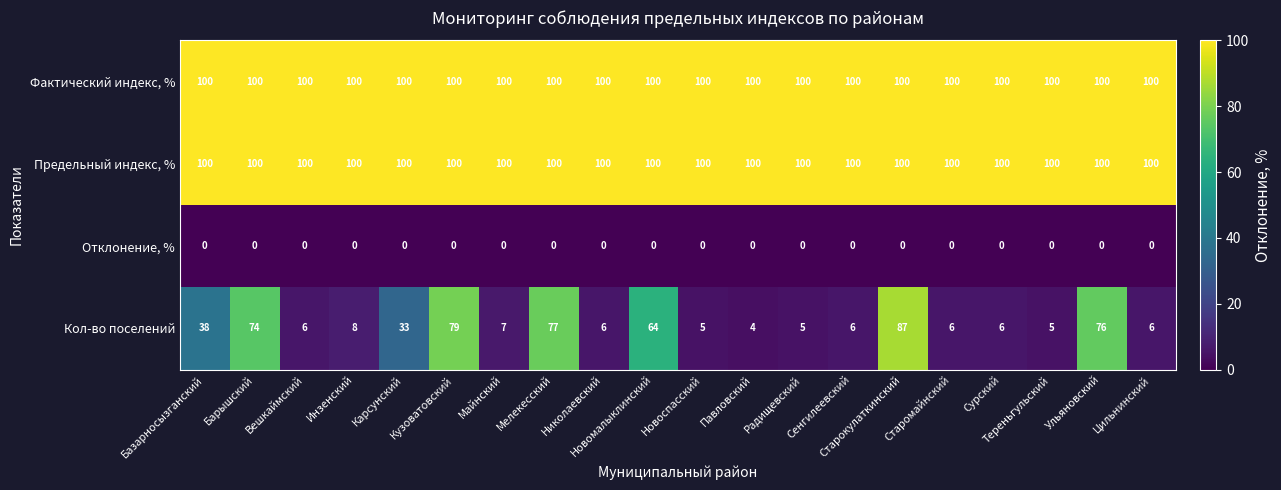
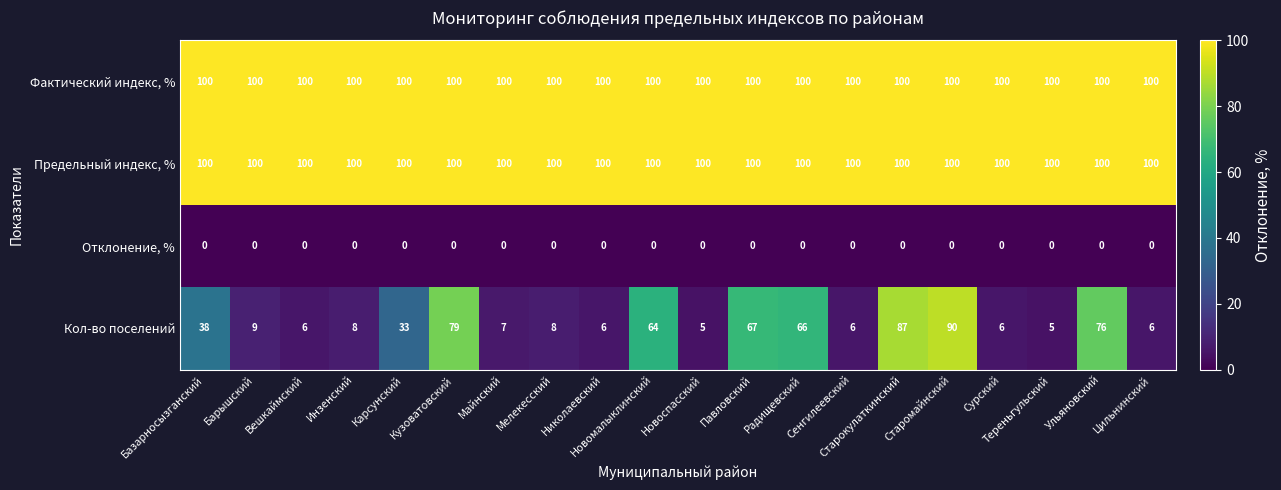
  {
    "Фактический индекс, %": {
      "Базарносызганский": 100,
      "Барышский": 100,
      "Вешкаймский": 100,
      "Инзенский": 100,
      "Карсунский": 100,
      "Кузоватовский": 100,
      "Майнский": 100,
      "Мелекесский": 100,
      "Николаевский": 100,
      "Новомалыклинский": 100,
      "Новоспасский": 100,
      "Павловский": 100,
      "Радищевский": 100,
      "Сенгилеевский": 100,
      "Старокулаткинский": 100,
      "Старомайнский": 100,
      "Сурский": 100,
      "Тереньгульский": 100,
      "Ульяновский": 100,
      "Цильнинский": 100
    },
    "Предельный индекс, %": {
      "Базарносызганский": 100,
      "Барышский": 100,
      "Вешкаймский": 100,
      "Инзенский": 100,
      "Карсунский": 100,
      "Кузоватовский": 100,
      "Майнский": 100,
      "Мелекесский": 100,
      "Николаевский": 100,
      "Новомалыклинский": 100,
      "Новоспасский": 100,
      "Павловский": 100,
      "Радищевский": 100,
      "Сенгилеевский": 100,
      "Старокулаткинский": 100,
      "Старомайнский": 100,
      "Сурский": 100,
      "Тереньгульский": 100,
      "Ульяновский": 100,
      "Цильнинский": 100
    },
    "Отклонение, %": {
      "Базарносызганский": 0,
      "Барышский": 0,
      "Вешкаймский": 0,
      "Инзенский": 0,
      "Карсунский": 0,
      "Кузоватовский": 0,
      "Майнский": 0,
      "Мелекесский": 0,
      "Николаевский": 0,
      "Новомалыклинский": 0,
      "Новоспасский": 0,
      "Павловский": 0,
      "Радищевский": 0,
      "Сенгилеевский": 0,
      "Старокулаткинский": 0,
      "Старомайнский": 0,
      "Сурский": 0,
      "Тереньгульский": 0,
      "Ульяновский": 0,
      "Цильнинский": 0
    },
    "Кол-во поселений": {
      "Базарносызганский": 38,
-     "Барышский": 74,
+     "Барышский": 9,
      "Вешкаймский": 6,
      "Инзенский": 8,
      "Карсунский": 33,
      "Кузоватовский": 79,
      "Майнский": 7,
-     "Мелекесский": 77,
+     "Мелекесский": 8,
      "Николаевский": 6,
      "Новомалыклинский": 64,
      "Новоспасский": 5,
-     "Павловский": 4,
-     "Радищевский": 5,
+     "Павловский": 67,
+     "Радищевский": 66,
      "Сенгилеевский": 6,
      "Старокулаткинский": 87,
-     "Старомайнский": 6,
+     "Старомайнский": 90,
      "Сурский": 6,
      "Тереньгульский": 5,
      "Ульяновский": 76,
      "Цильнинский": 6
    }
  }
